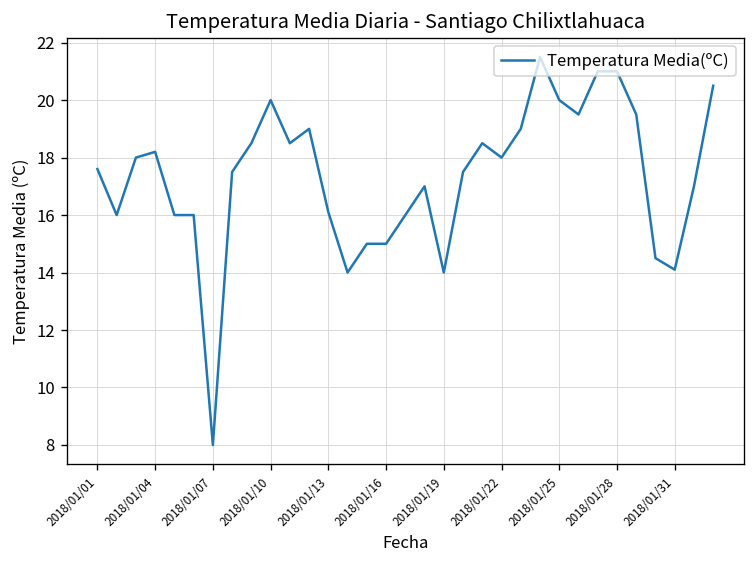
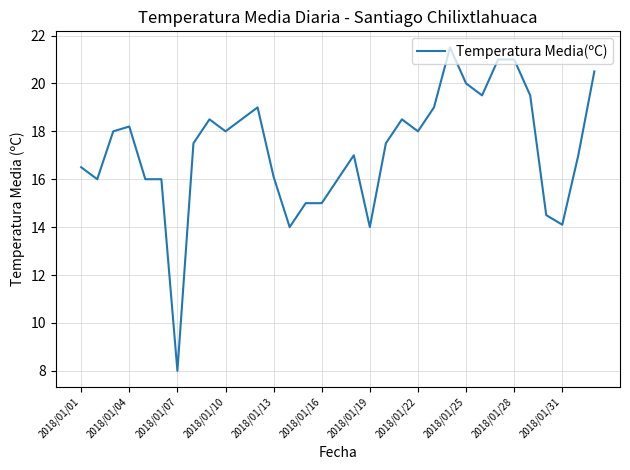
  {
-   "2018/01/01": 17.6,
+   "2018/01/01": 16.5,
    "2018/01/04": 18.2,
    "2018/01/07": 8.0,
-   "2018/01/10": 20,
+   "2018/01/10": 18,
    "2018/01/13": 16.1,
    "2018/01/16": 15.0,
    "2018/01/19": 14.0,
    "2018/01/22": 18.0,
    "2018/01/25": 20.0,
    "2018/01/31": 14.1
  }
